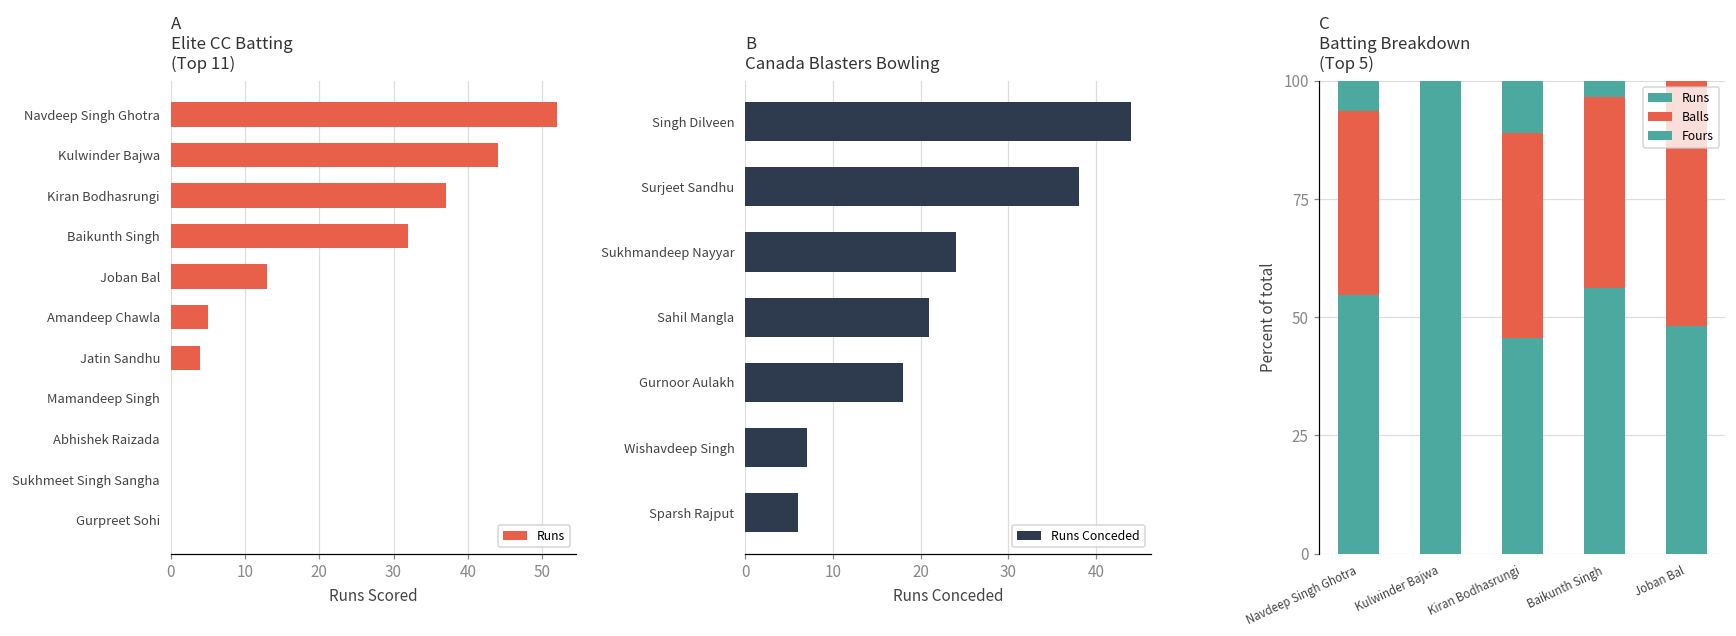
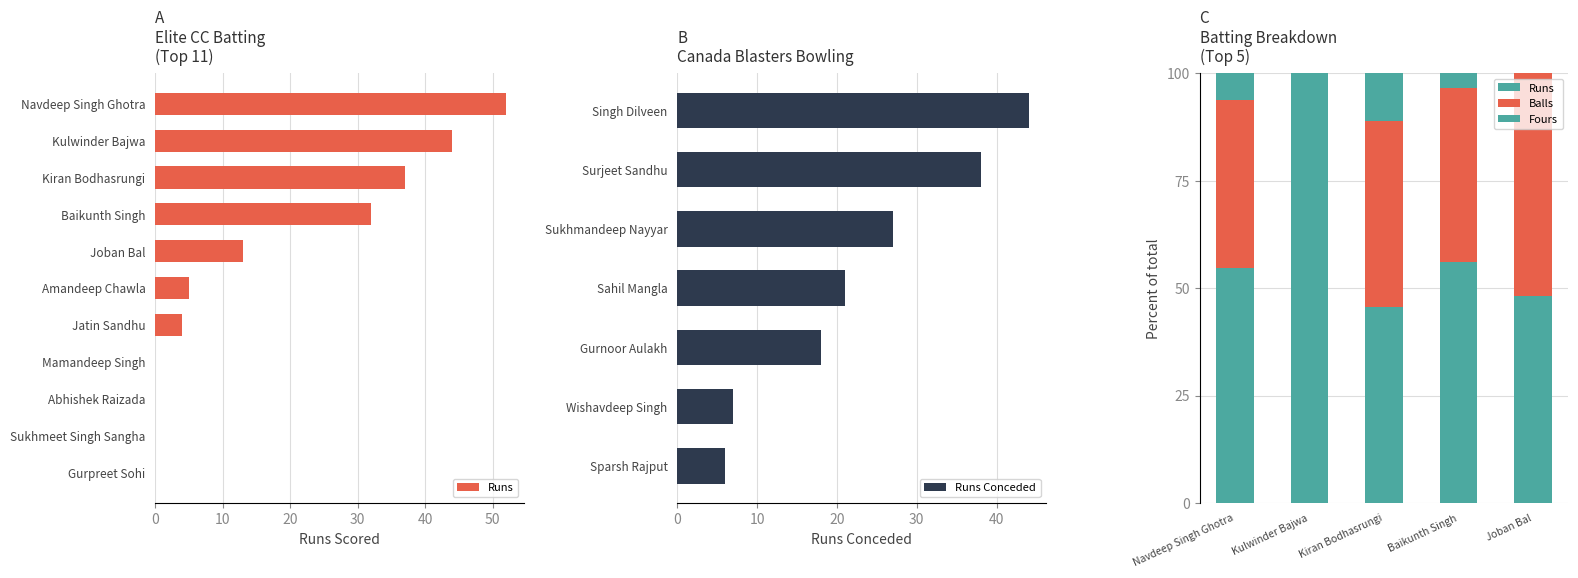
  {
    "A Elite CC Batting (Top 11)": {
      "Navdeep Singh Ghotra": 52,
      "Kulwinder Bajwa": 44,
      "Kiran Bodhasrungi": 37,
      "Baikunth Singh": 32,
      "Joban Bal": 13,
      "Amandeep Chawla": 5,
      "Jatin Sandhu": 4,
      "Mamandeep Singh": 0,
      "Abhishek Raizada": 0,
      "Sukhmeet Singh Sangha": 0,
      "Gurpreet Sohi": 0
    },
    "B Canada Blasters Bowling": {
      "Singh Dilveen": 44,
      "Surjeet Sandhu": 38,
-     "Sukhmandeep Nayyar": 24,
+     "Sukhmandeep Nayyar": 27,
      "Sahil Mangla": 21,
      "Gurnoor Aulakh": 18,
      "Wishavdeep Singh": 7,
      "Sparsh Rajput": 6
    },
    "C Batting Breakdown (Top 5)": {
      "Balls": {
        "Navdeep Singh Ghotra": 39,
        "Kulwinder Bajwa": 0,
        "Kiran Bodhasrungi": 43,
        "Baikunth Singh": 40,
        "Joban Bal": 52
      }
    }
  }
